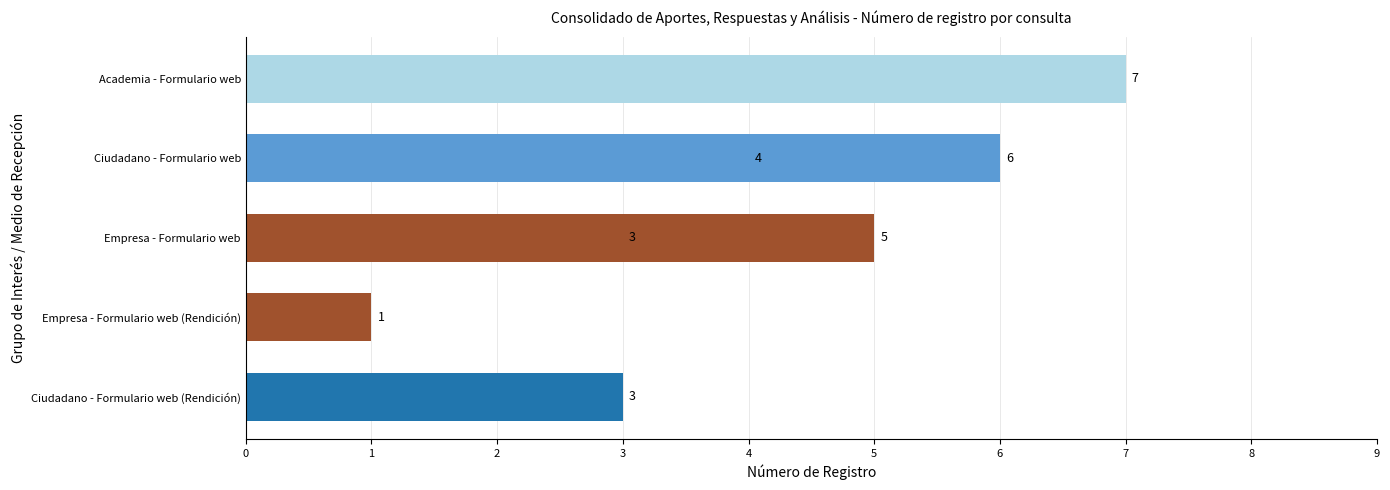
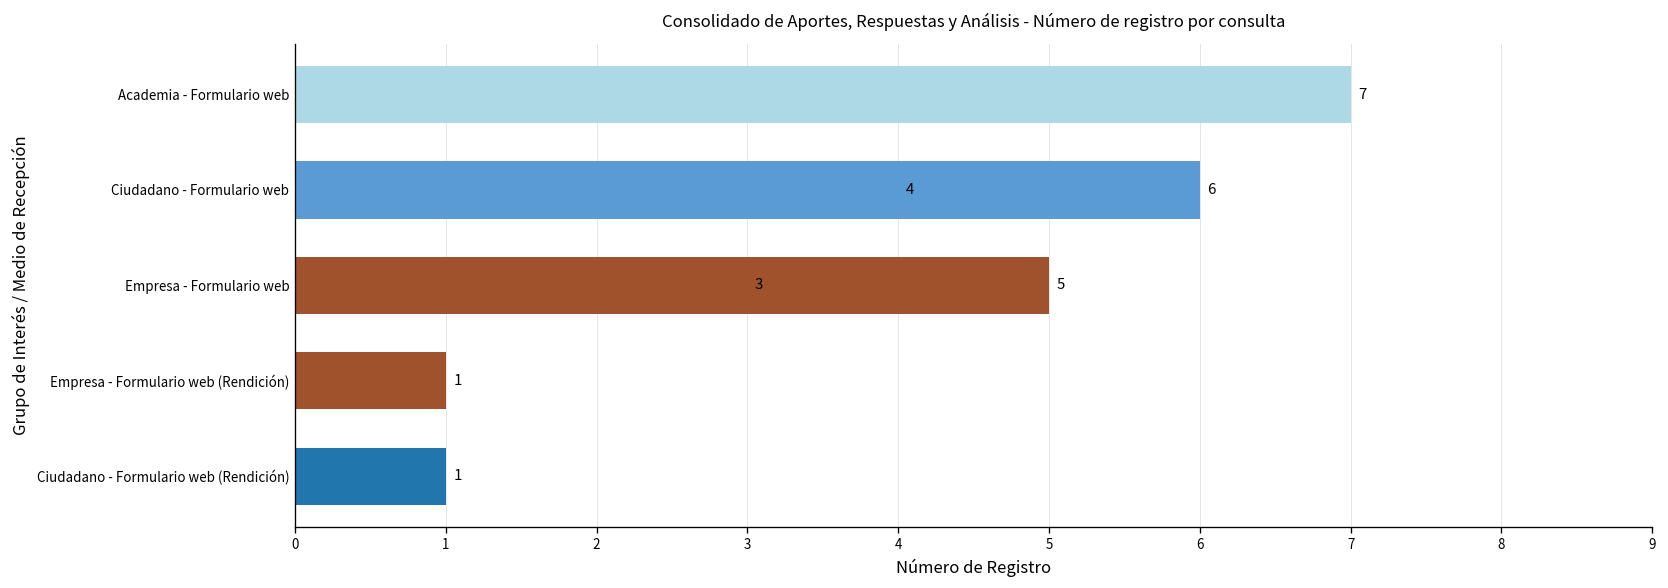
  {
    "Academia - Formulario web": 7,
    "Empresa - Formulario web (Rendición)": 1,
-   "Ciudadano - Formulario web (Rendición)": 3
+   "Ciudadano - Formulario web (Rendición)": 1
  }
